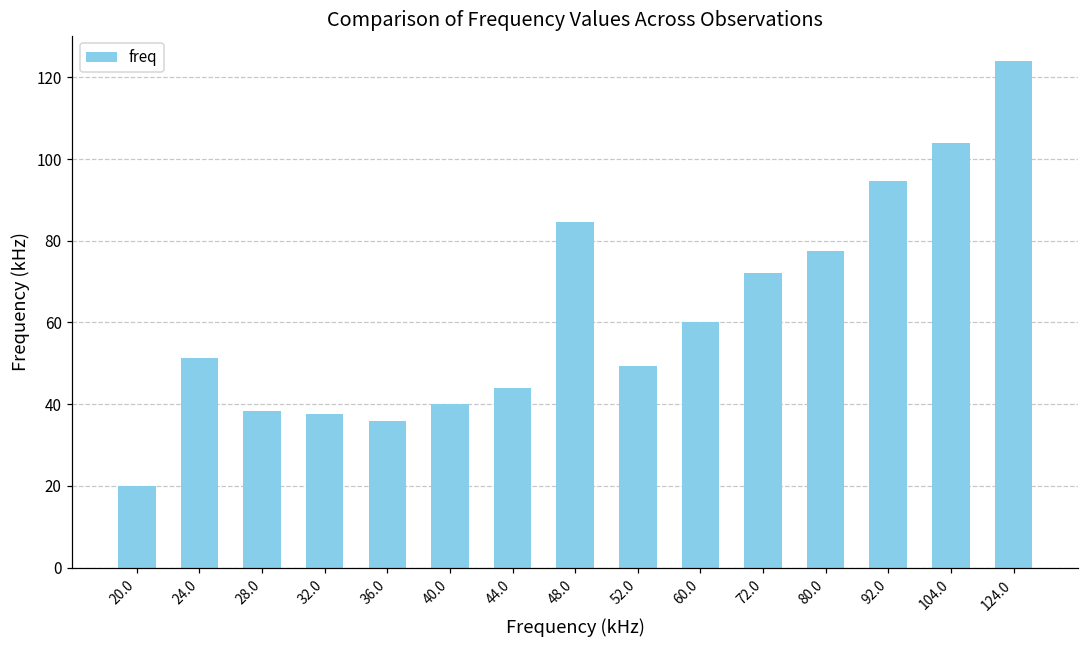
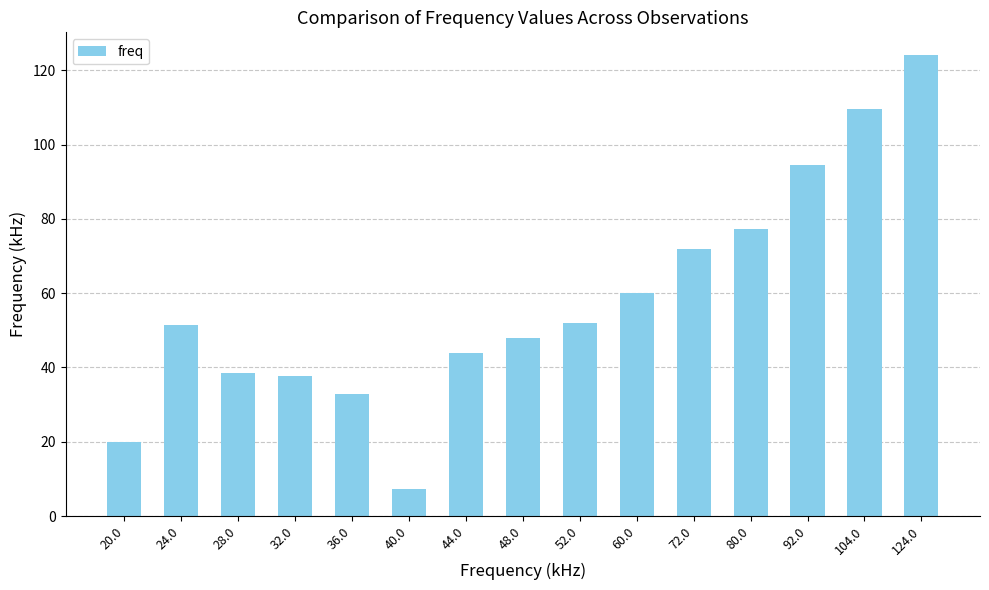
  {
    "20.0": 20,
    "24.0": 51,
    "28.0": 38,
    "32.0": 38,
-   "36.0": 36,
-   "40.0": 40,
+   "36.0": 33,
+   "40.0": 7,
    "44.0": 44,
-   "48.0": 85,
-   "52.0": 49,
+   "48.0": 48,
+   "52.0": 52,
    "60.0": 60,
    "72.0": 72,
    "80.0": 77,
    "92.0": 95,
-   "104.0": 104,
+   "104.0": 110,
    "124.0": 124
  }
